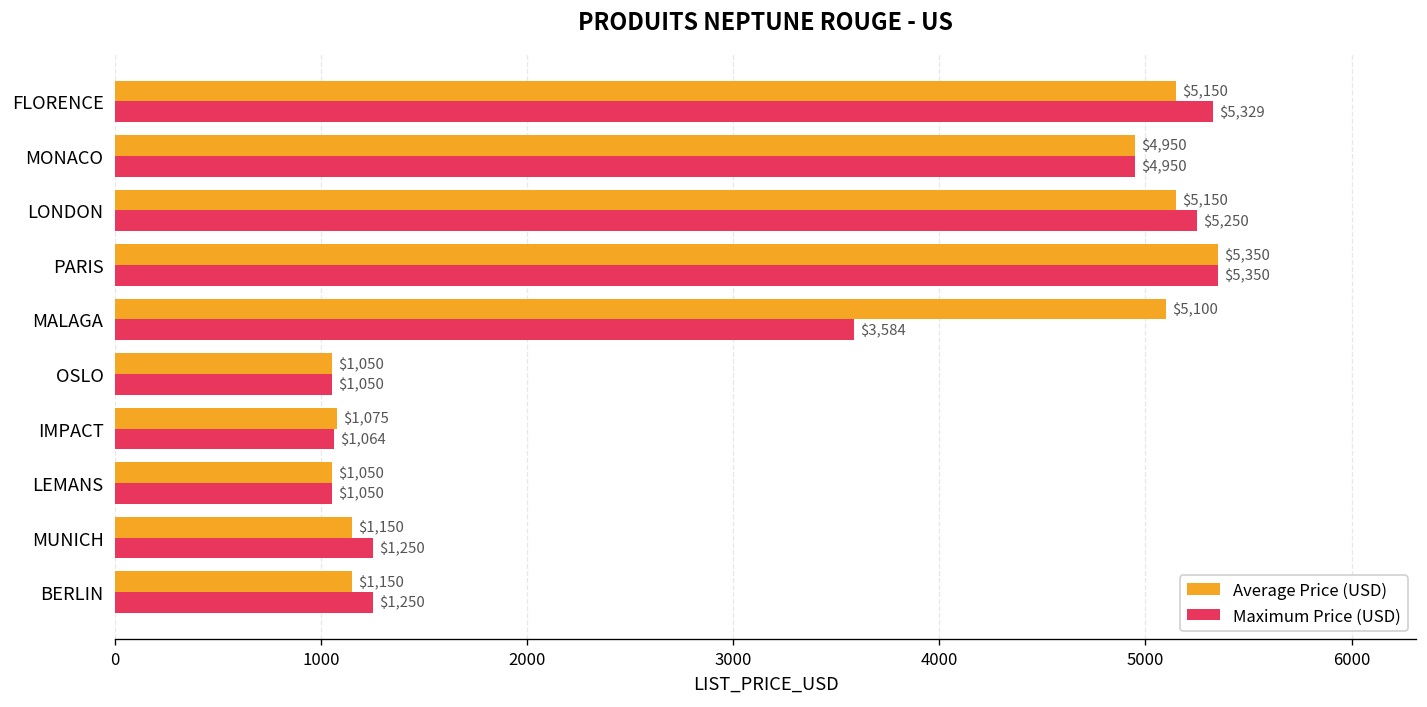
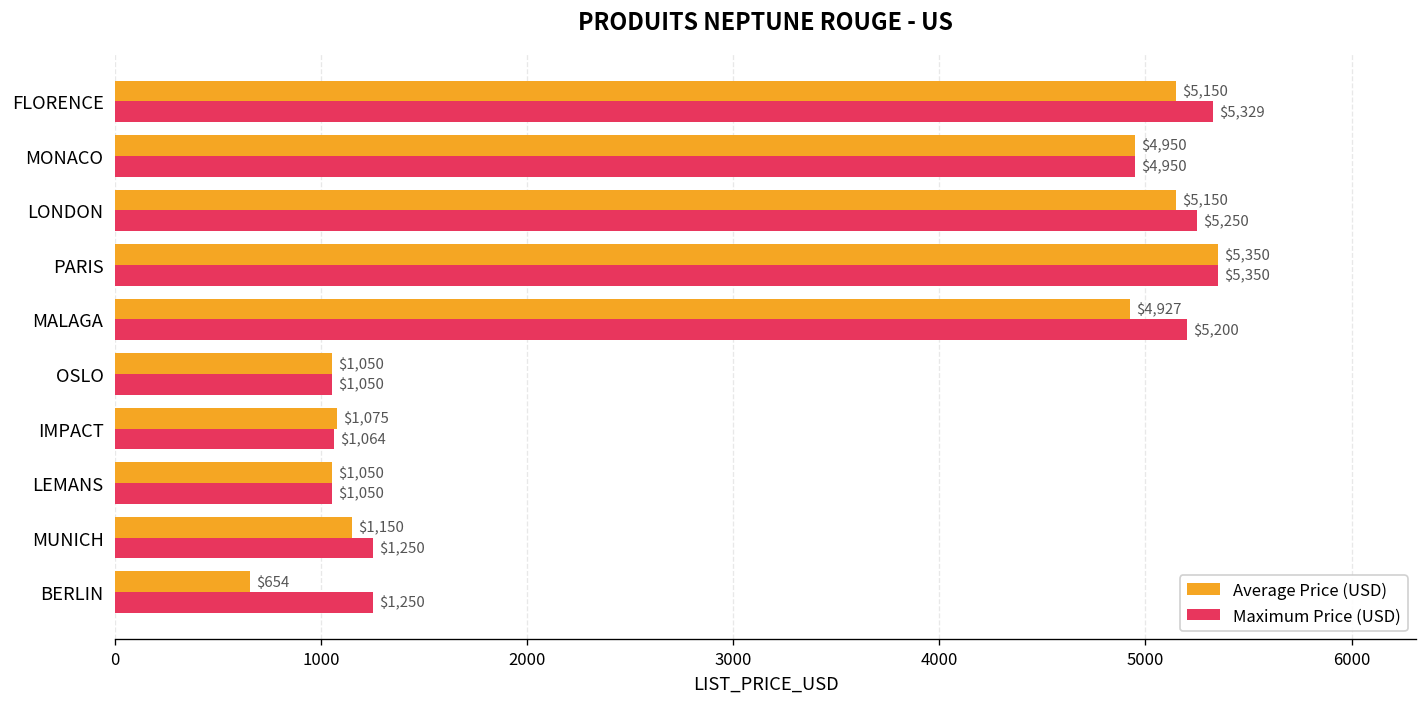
  {
    "Average Price (USD)": {
      "FLORENCE": "$5,150",
      "MONACO": "$4,950",
      "LONDON": "$5,150",
      "PARIS": "$5,350",
-     "MALAGA": "$5,100",
+     "MALAGA": "$4,927",
      "OSLO": "$1,050",
      "IMPACT": "$1,075",
      "LEMANS": "$1,050",
      "MUNICH": "$1,150",
-     "BERLIN": "$1,150"
+     "BERLIN": "$654"
    },
    "Maximum Price (USD)": {
      "FLORENCE": "$5,329",
      "MONACO": "$4,950",
      "LONDON": "$5,250",
      "PARIS": "$5,350",
-     "MALAGA": "$3,584",
+     "MALAGA": "$5,200",
      "OSLO": "$1,050",
      "IMPACT": "$1,064",
      "LEMANS": "$1,050",
      "MUNICH": "$1,250",
      "BERLIN": "$1,250"
    }
  }
